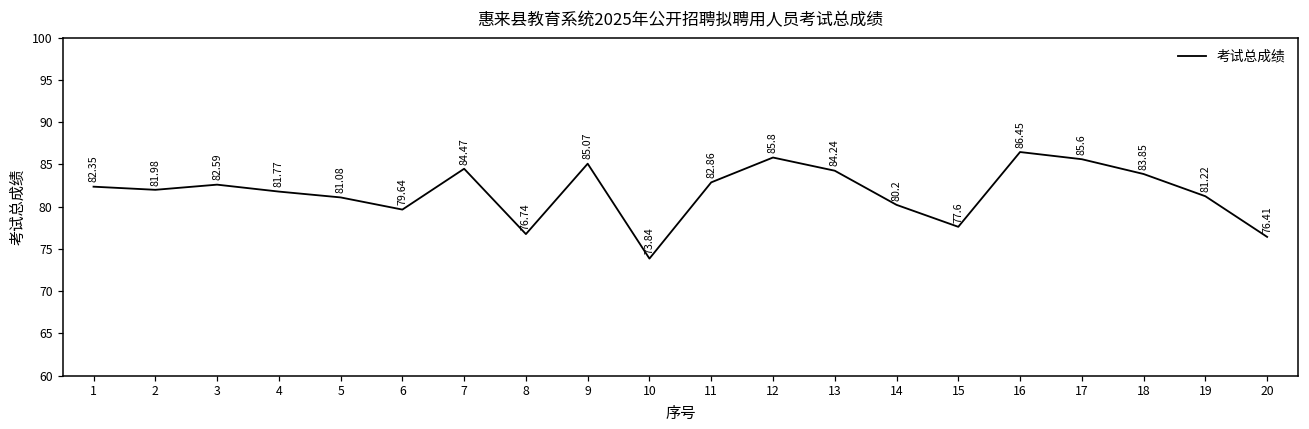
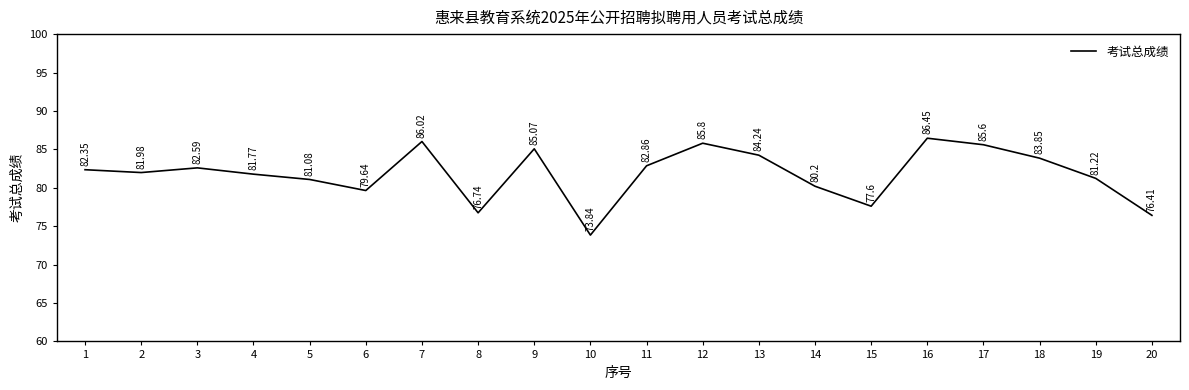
  {
    "1": 82.35,
    "2": 81.98,
    "3": 82.59,
    "4": 81.77,
    "5": 81.08,
    "6": 79.64,
-   "7": 84.47,
+   "7": 86.02,
    "8": 76.74,
    "9": 85.07,
    "10": 73.84,
    "11": 82.86,
    "12": 85.8,
    "13": 84.24,
    "14": 80.2,
    "15": 77.6,
    "16": 86.45,
    "17": 85.6,
    "18": 83.85,
    "19": 81.22,
    "20": 76.41
  }
